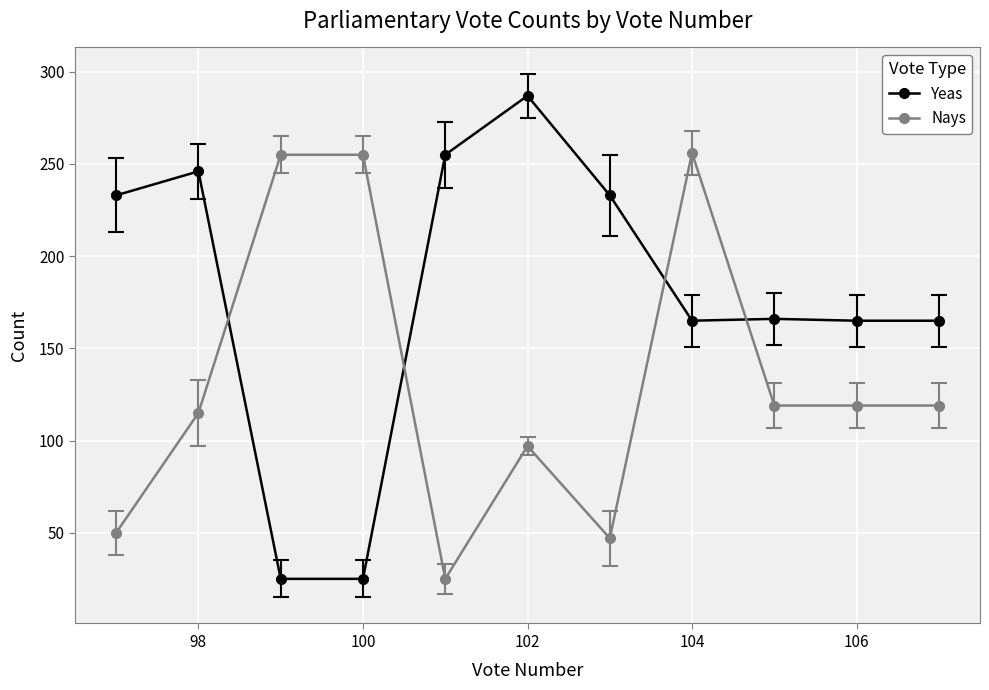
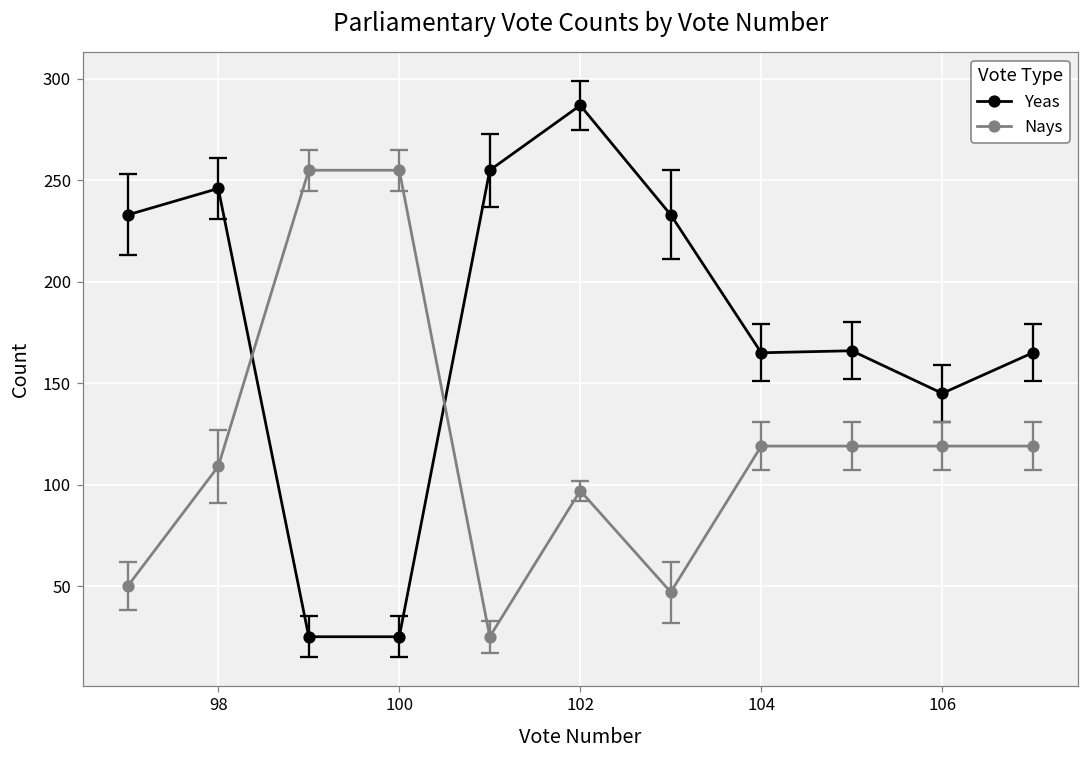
  {
    "Yeas": {
      "98": 246,
      "100": 25,
      "102": 287,
      "104": 165,
-     "106": 165
+     "106": 145
    },
    "Nays": {
-     "98": 115,
+     "98": 109,
      "100": 255,
      "102": 97,
-     "104": 256,
+     "104": 119,
      "106": 119
    }
  }
